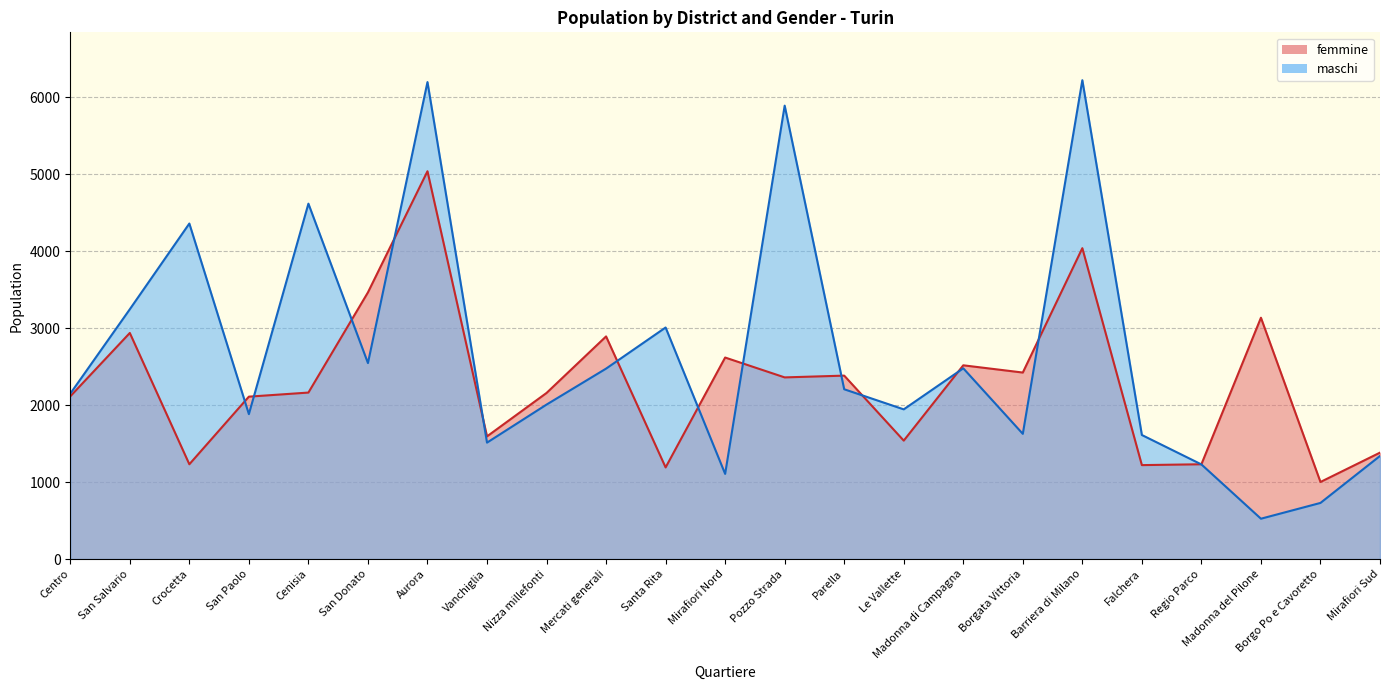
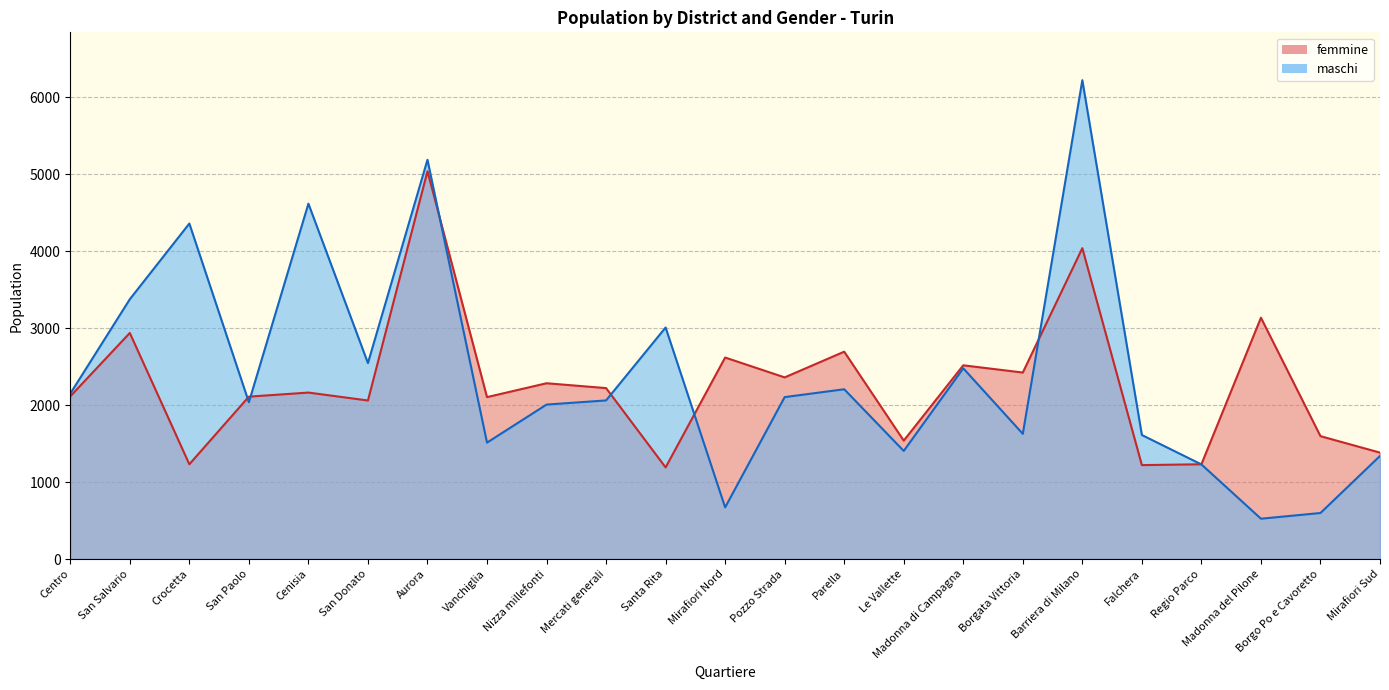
  {
    "femmine": {
      "Centro": 2100,
      "San Salvario": 2900,
      "Crocetta": 1200,
      "San Paolo": 2100,
      "Cenisia": 2200,
-     "San Donato": 3500,
+     "San Donato": 2100,
      "Aurora": 5000,
-     "Vanchiglia": 1600,
-     "Nizza millefonti": 2200,
-     "Mercati generali": 2900,
+     "Vanchiglia": 2100,
+     "Nizza millefonti": 2300,
+     "Mercati generali": 2200,
      "Santa Rita": 1200,
      "Mirafiori Nord": 2600,
      "Pozzo Strada": 2400,
-     "Parella": 2400,
+     "Parella": 2700,
      "Le Vallette": 1500,
      "Madonna di Campagna": 2500,
      "Borgata Vittoria": 2400,
      "Barriera di Milano": 4000,
      "Falchera": 1200,
      "Madonna del Pilone": 3100,
-     "Borgo Po e Cavoretto": 1000,
+     "Borgo Po e Cavoretto": 1600,
      "Mirafiori Sud": 1400
    },
    "maschi": {
      "Centro": 2100,
-     "San Salvario": 3200,
+     "San Salvario": 3400,
      "Crocetta": 4400,
-     "San Paolo": 1900,
+     "San Paolo": 2000,
      "Cenisia": 4600,
      "San Donato": 2500,
-     "Aurora": 6200,
+     "Aurora": 5200,
      "Vanchiglia": 1500,
      "Nizza millefonti": 2000,
-     "Mercati generali": 2500,
+     "Mercati generali": 2100,
      "Santa Rita": 3000,
-     "Mirafiori Nord": 1100,
-     "Pozzo Strada": 5900,
+     "Mirafiori Nord": 700,
+     "Pozzo Strada": 2100,
      "Parella": 2200,
-     "Le Vallette": 1900,
+     "Le Vallette": 1400,
      "Madonna di Campagna": 2500,
      "Borgata Vittoria": 1600,
      "Barriera di Milano": 6200,
      "Falchera": 1600,
      "Madonna del Pilone": 500,
-     "Borgo Po e Cavoretto": 700,
+     "Borgo Po e Cavoretto": 600,
      "Mirafiori Sud": 1300
    }
  }
